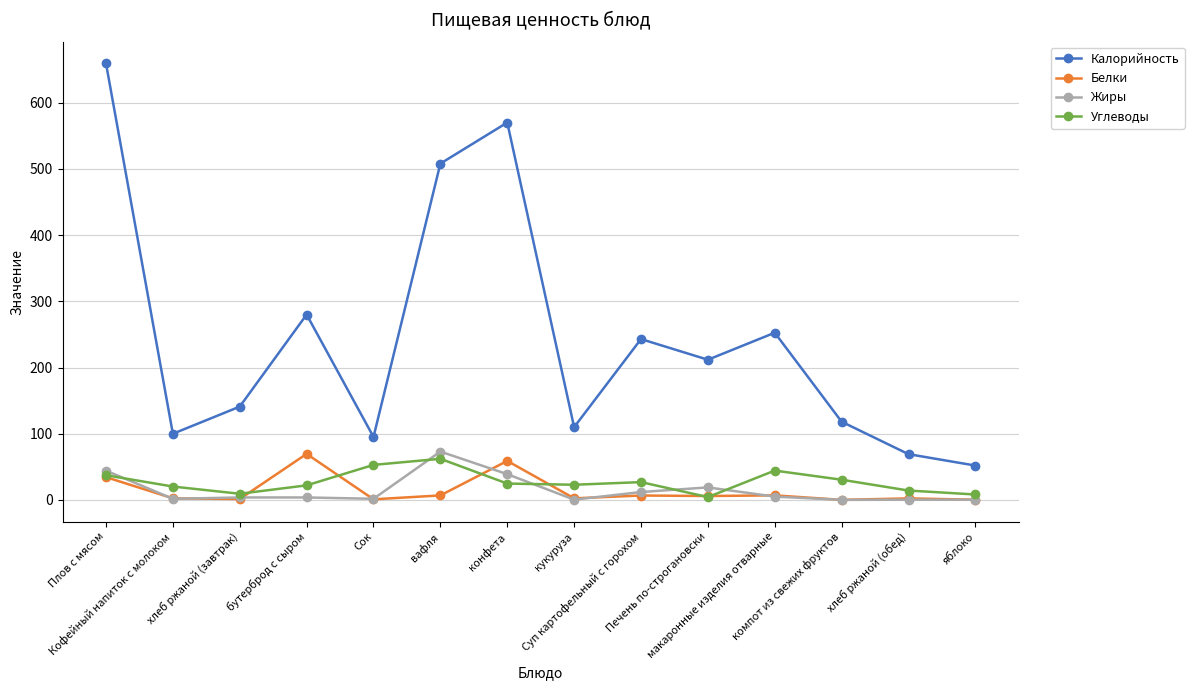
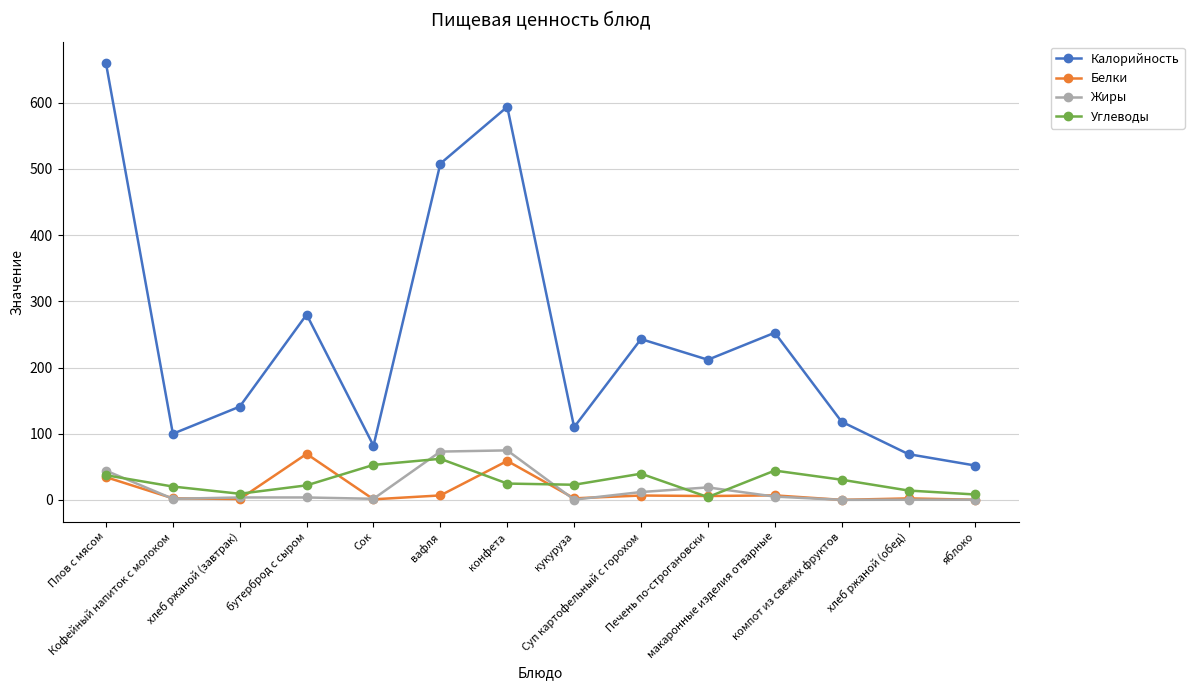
  {
    "Калорийность": {
      "Плов с мясом": 660,
      "Кофейный напиток с молоком": 100,
      "хлеб ржаной (завтрак)": 140,
      "бутерброд с сыром": 280,
-     "Сок": 100,
+     "Сок": 80,
      "вафля": 510,
-     "конфета": 570,
+     "конфета": 590,
      "кукуруза": 110,
      "Суп картофельный с горохом": 240,
      "Печень по-строгановски": 210,
      "макаронные изделия отварные": 250,
      "компот из свежих фруктов": 120,
      "хлеб ржаной (обед)": 70,
      "яблоко": 50
    },
    "Белки": {
      "бутерброд с сыром": 70,
      "вафля": 10,
      "конфета": 60,
      "Суп картофельный с горохом": 10
    },
    "Жиры": {
      "Плов с мясом": 40,
      "бутерброд с сыром": 0,
      "вафля": 70,
-     "конфета": 40,
+     "конфета": 70,
      "Суп картофельный с горохом": 10,
      "Печень по-строгановски": 20
    },
    "Углеводы": {
      "Кофейный напиток с молоком": 20,
      "хлеб ржаной (завтрак)": 10,
      "бутерброд с сыром": 20,
      "Сок": 50,
      "вафля": 60,
      "конфета": 20,
      "кукуруза": 20,
-     "Суп картофельный с горохом": 30,
+     "Суп картофельный с горохом": 40,
      "макаронные изделия отварные": 40,
      "компот из свежих фруктов": 30,
      "хлеб ржаной (обед)": 10,
      "яблоко": 10
    }
  }
